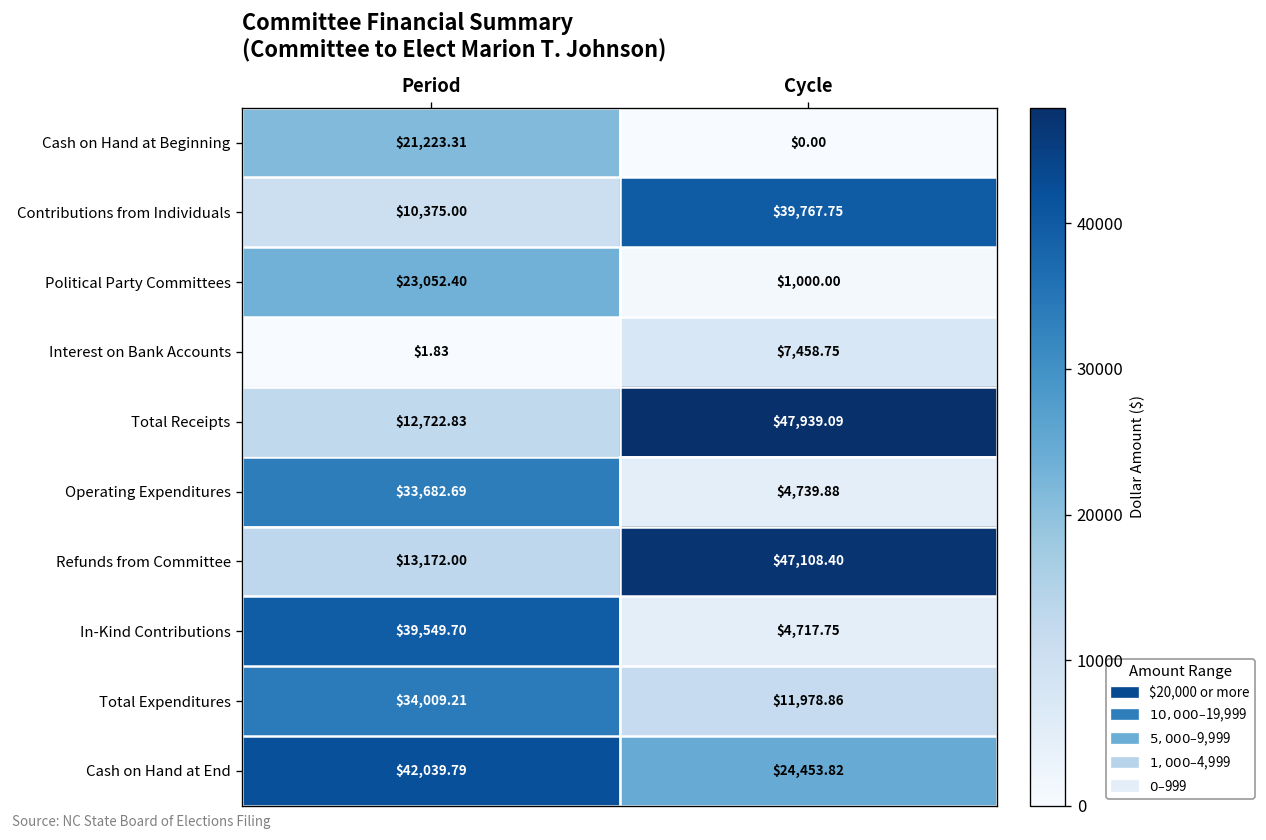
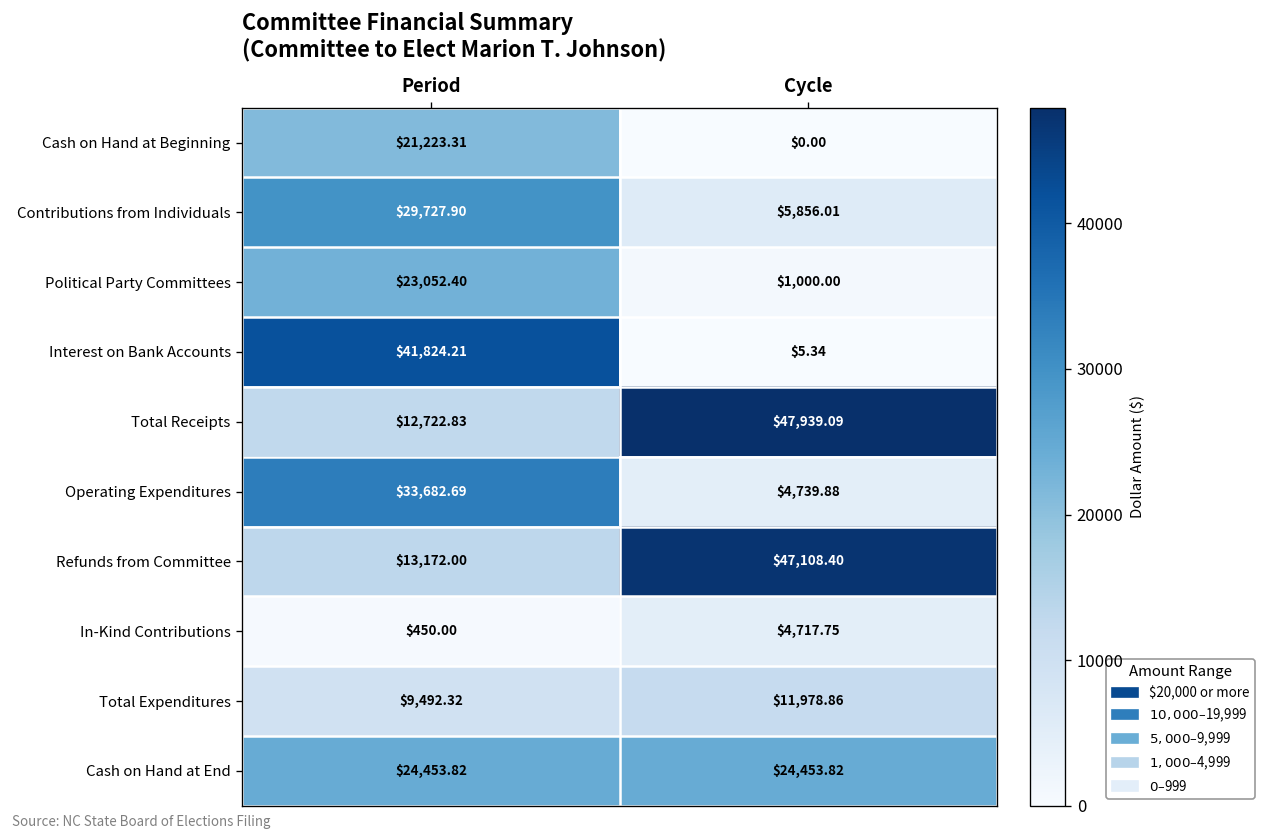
  {
    "Cash on Hand at Beginning": {
      "Period": "$21,223.31",
      "Cycle": "$0.00"
    },
    "Contributions from Individuals": {
-     "Period": "$10,375.00",
-     "Cycle": "$39,767.75"
+     "Period": "$29,727.90",
+     "Cycle": "$5,856.01"
    },
    "Political Party Committees": {
      "Period": "$23,052.40",
      "Cycle": "$1,000.00"
    },
    "Interest on Bank Accounts": {
-     "Period": "$1.83",
-     "Cycle": "$7,458.75"
+     "Period": "$41,824.21",
+     "Cycle": "$5.34"
    },
    "Total Receipts": {
      "Period": "$12,722.83",
      "Cycle": "$47,939.09"
    },
    "Operating Expenditures": {
      "Period": "$33,682.69",
      "Cycle": "$4,739.88"
    },
    "Refunds from Committee": {
      "Period": "$13,172.00",
      "Cycle": "$47,108.40"
    },
    "In-Kind Contributions": {
-     "Period": "$39,549.70",
+     "Period": "$450.00",
      "Cycle": "$4,717.75"
    },
    "Total Expenditures": {
-     "Period": "$34,009.21",
+     "Period": "$9,492.32",
      "Cycle": "$11,978.86"
    },
    "Cash on Hand at End": {
-     "Period": "$42,039.79",
+     "Period": "$24,453.82",
      "Cycle": "$24,453.82"
    }
  }
